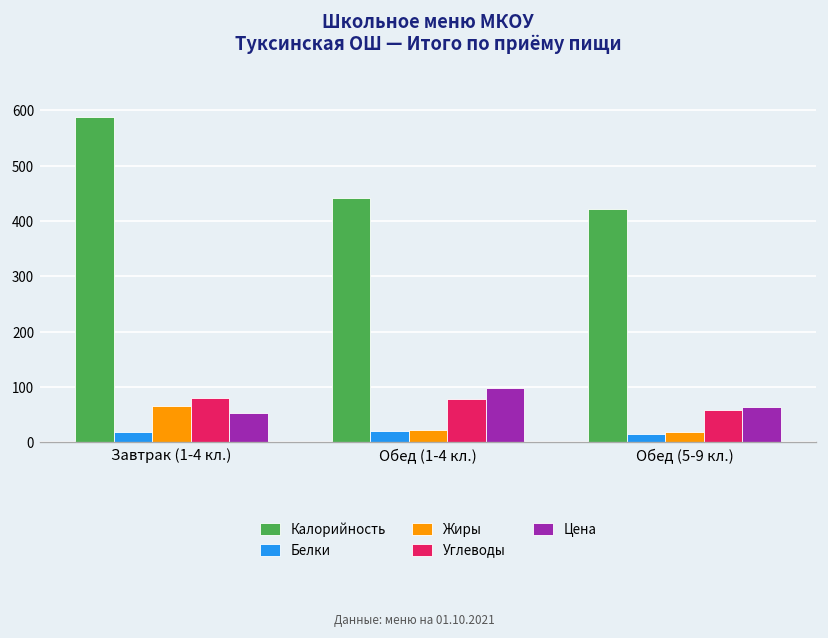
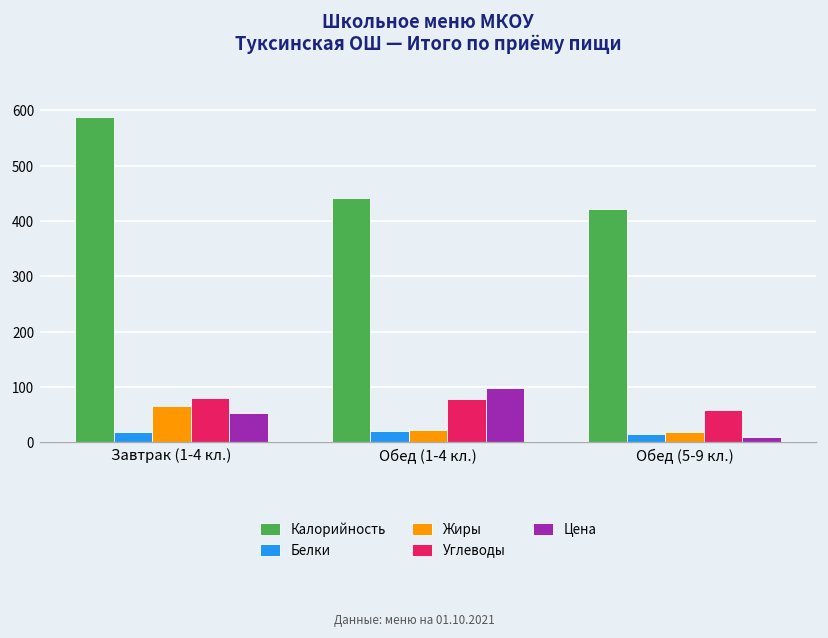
  {
    "Калорийность": {
      "Завтрак (1-4 кл.)": 590,
      "Обед (1-4 кл.)": 440,
      "Обед (5-9 кл.)": 420
    },
    "Белки": {
      "Завтрак (1-4 кл.)": 20,
      "Обед (1-4 кл.)": 20,
      "Обед (5-9 кл.)": 10
    },
    "Жиры": {
      "Завтрак (1-4 кл.)": 70,
      "Обед (1-4 кл.)": 20,
      "Обед (5-9 кл.)": 20
    },
    "Углеводы": {
      "Завтрак (1-4 кл.)": 80,
      "Обед (1-4 кл.)": 80,
      "Обед (5-9 кл.)": 60
    },
    "Цена": {
      "Завтрак (1-4 кл.)": 50,
      "Обед (1-4 кл.)": 100,
-     "Обед (5-9 кл.)": 60
+     "Обед (5-9 кл.)": 10
    }
  }
